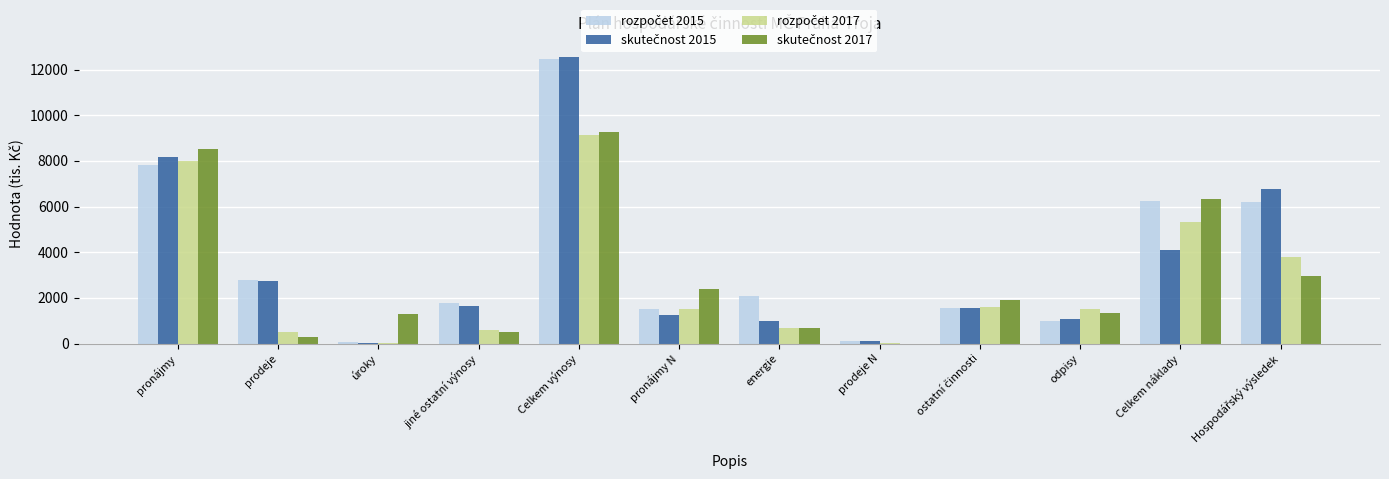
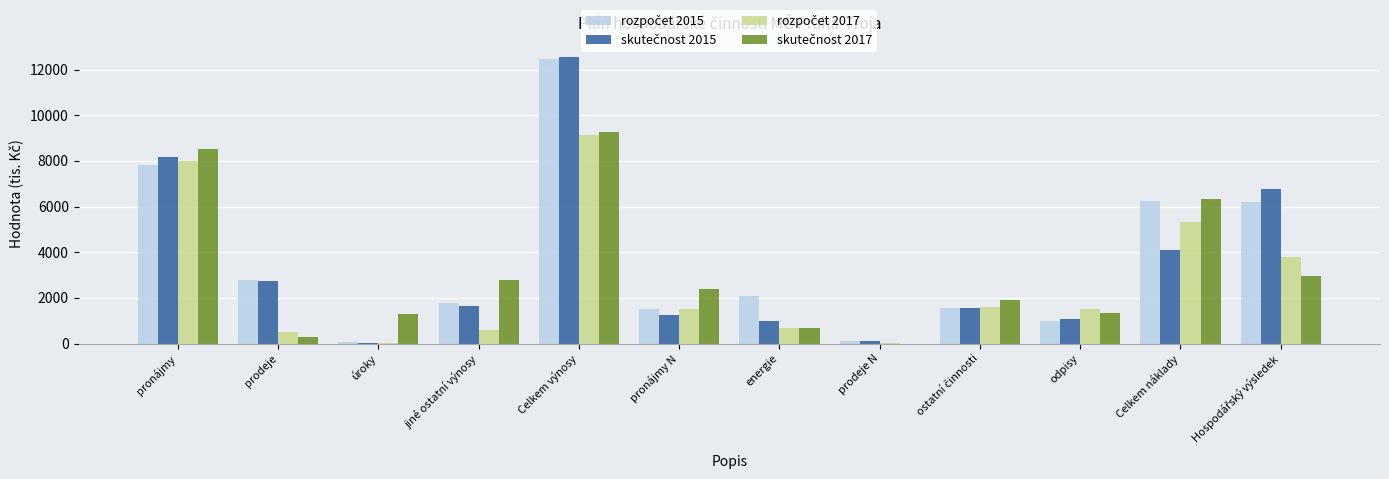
  {
    "rozpočet 2015": {
      "pronájmy": 7800,
      "prodeje": 2800,
      "jiné ostatní výnosy": 1800,
      "Celkem výnosy": 12500,
      "pronájmy N": 1500,
      "energie": 2100,
      "prodeje N": 100,
      "ostatní činnosti": 1600,
      "odpisy": 1000,
      "Celkem náklady": 6300,
      "Hospodářský výsledek": 6200
    },
    "skutečnost 2015": {
      "pronájmy": 8200,
      "prodeje": 2700,
      "jiné ostatní výnosy": 1600,
      "Celkem výnosy": 12500,
      "pronájmy N": 1200,
      "energie": 1000,
      "prodeje N": 100,
      "ostatní činnosti": 1500,
      "odpisy": 1100,
      "Celkem náklady": 4100,
      "Hospodářský výsledek": 6800
    },
    "rozpočet 2017": {
      "pronájmy": 8000,
      "prodeje": 500,
      "jiné ostatní výnosy": 600,
      "Celkem výnosy": 9100,
      "pronájmy N": 1500,
      "energie": 700,
      "ostatní činnosti": 1600,
      "odpisy": 1500,
      "Celkem náklady": 5300,
      "Hospodářský výsledek": 3800
    },
    "skutečnost 2017": {
      "pronájmy": 8500,
      "prodeje": 300,
      "úroky": 1300,
-     "jiné ostatní výnosy": 500,
+     "jiné ostatní výnosy": 2800,
      "Celkem výnosy": 9300,
      "pronájmy N": 2400,
      "energie": 700,
      "ostatní činnosti": 1900,
      "odpisy": 1300,
      "Celkem náklady": 6300,
      "Hospodářský výsledek": 3000
    }
  }
